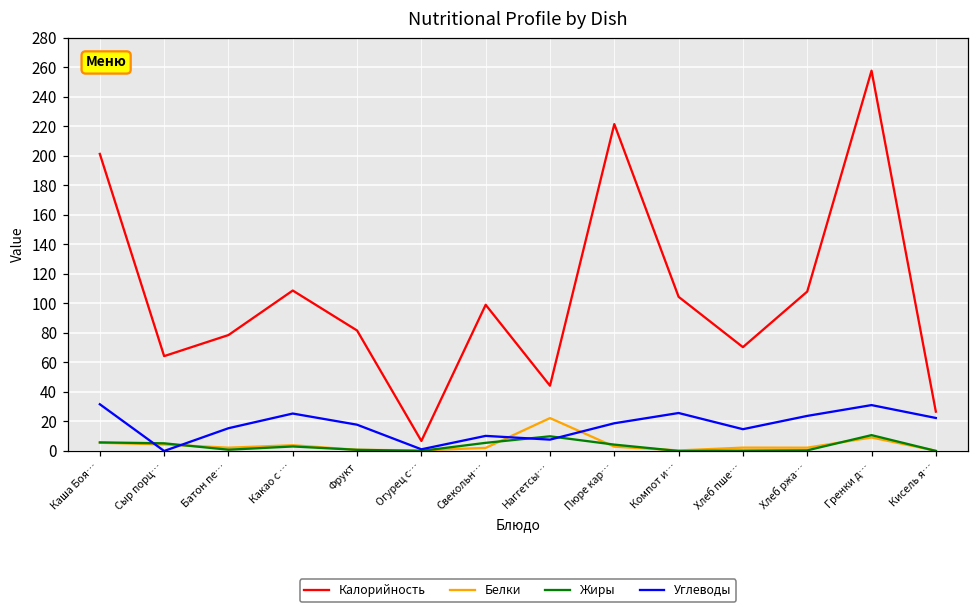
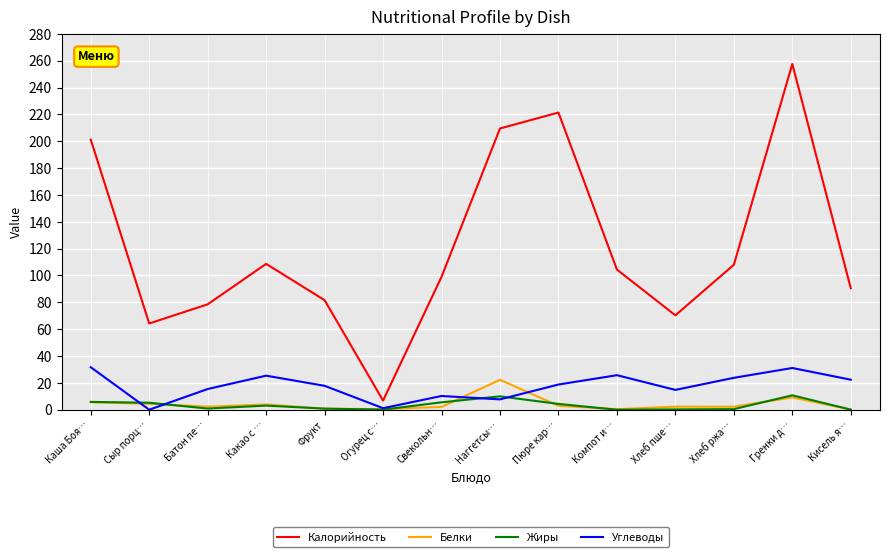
  {
    "Калорийность": {
      "Каша Боя…": 201,
      "Сыр порц…": 64,
      "Батон пе…": 79,
      "Какао с …": 109,
      "Фрукт": 82,
      "Огурец с…": 7,
      "Свекольн…": 99,
-     "Наггетсы…": 44,
+     "Наггетсы…": 210,
      "Пюре кар…": 221,
      "Компот и…": 104,
      "Хлеб пше…": 70,
      "Хлеб ржа…": 108,
      "Гренки д…": 258,
-     "Кисель я…": 27
+     "Кисель я…": 91
    },
    "Белки": {
      "Свекольн…": 2,
      "Наггетсы…": 22,
      "Хлеб пше…": 2
    },
    "Жиры": {
      "Свекольн…": 6,
      "Наггетсы…": 10,
      "Хлеб пше…": 0
    },
    "Углеводы": {
      "Каша Боя…": 32,
      "Сыр порц…": 0,
      "Батон пе…": 15,
      "Какао с …": 25,
      "Фрукт": 18,
      "Свекольн…": 10,
      "Наггетсы…": 8,
      "Пюре кар…": 19,
      "Компот и…": 26,
      "Хлеб пше…": 15,
      "Хлеб ржа…": 24,
      "Гренки д…": 31,
      "Кисель я…": 22
    }
  }
